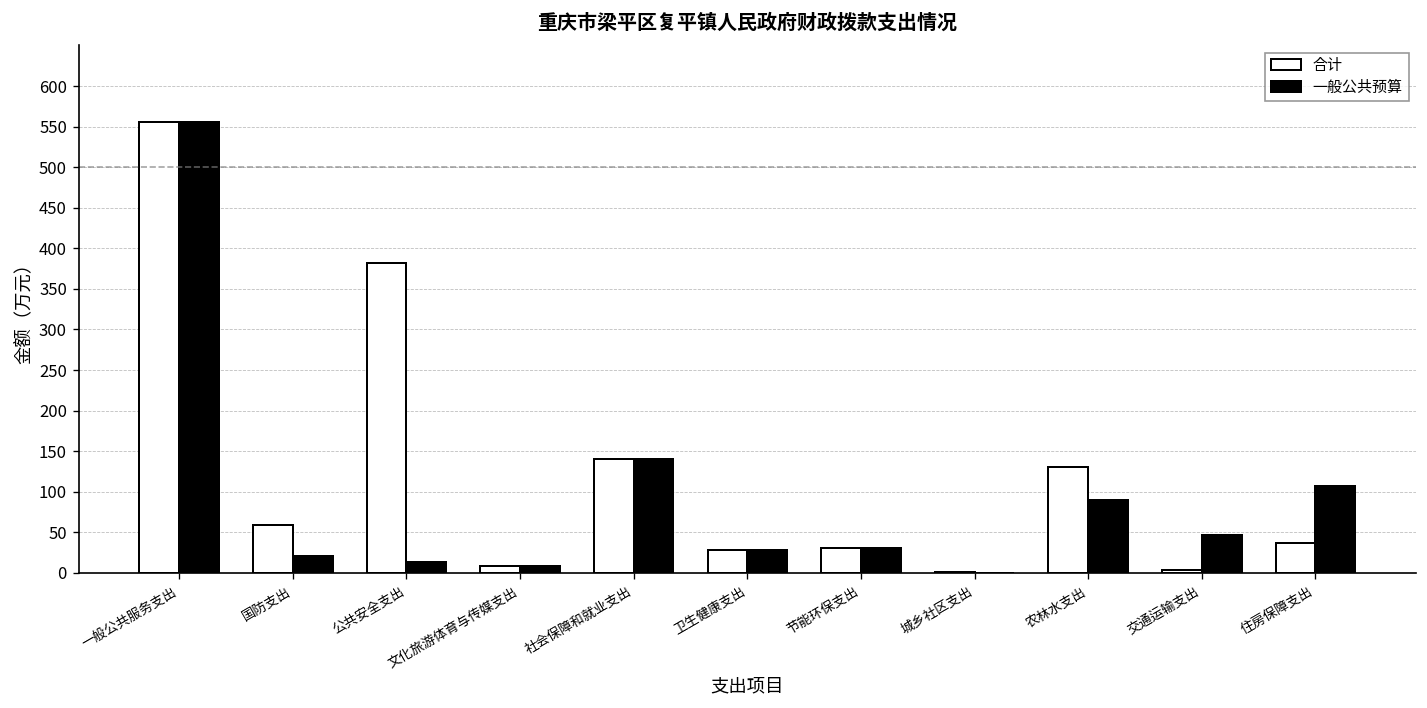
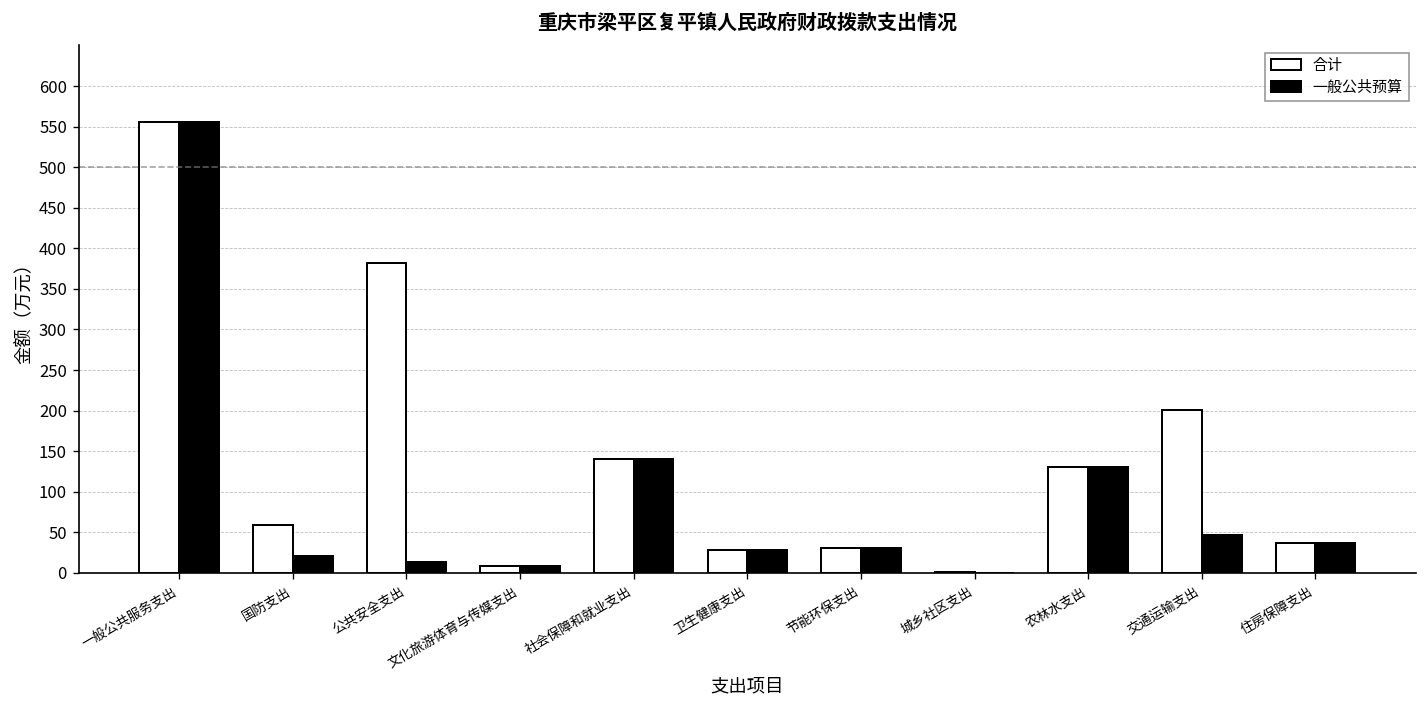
  {
    "合计": {
      "一般公共服务支出": 560,
      "国防支出": 60,
      "公共安全支出": 380,
      "文化旅游体育与传媒支出": 10,
      "社会保障和就业支出": 140,
      "卫生健康支出": 30,
      "节能环保支出": 30,
      "农林水支出": 130,
-     "交通运输支出": 0,
+     "交通运输支出": 200,
      "住房保障支出": 40
    },
    "一般公共预算": {
      "一般公共服务支出": 560,
      "国防支出": 20,
      "公共安全支出": 10,
      "文化旅游体育与传媒支出": 10,
      "社会保障和就业支出": 140,
      "卫生健康支出": 30,
      "节能环保支出": 30,
      "城乡社区支出": 0,
-     "农林水支出": 90,
+     "农林水支出": 130,
      "交通运输支出": 50,
-     "住房保障支出": 110
+     "住房保障支出": 40
    }
  }
